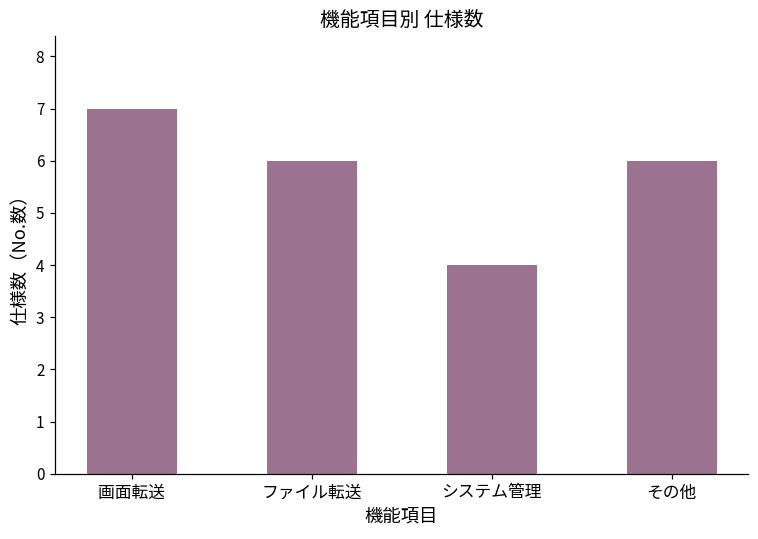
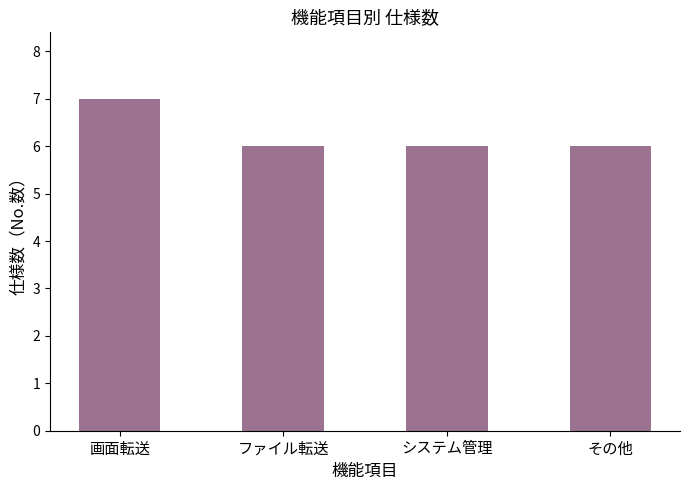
  {
    "画面転送": 7,
    "ファイル転送": 6,
-   "システム管理": 4,
+   "システム管理": 6,
    "その他": 6
  }
